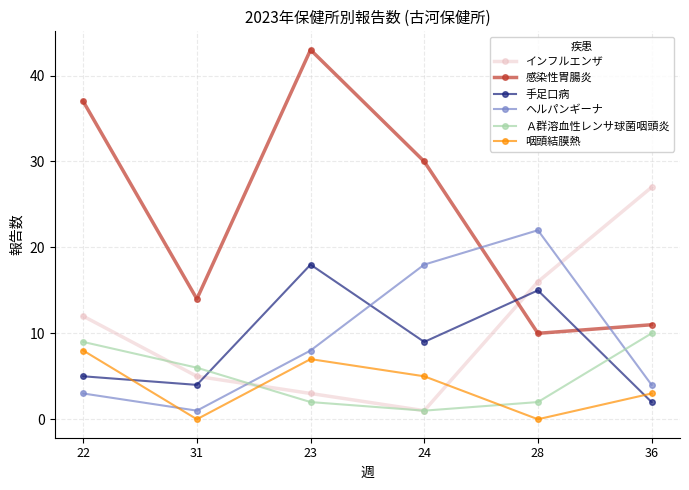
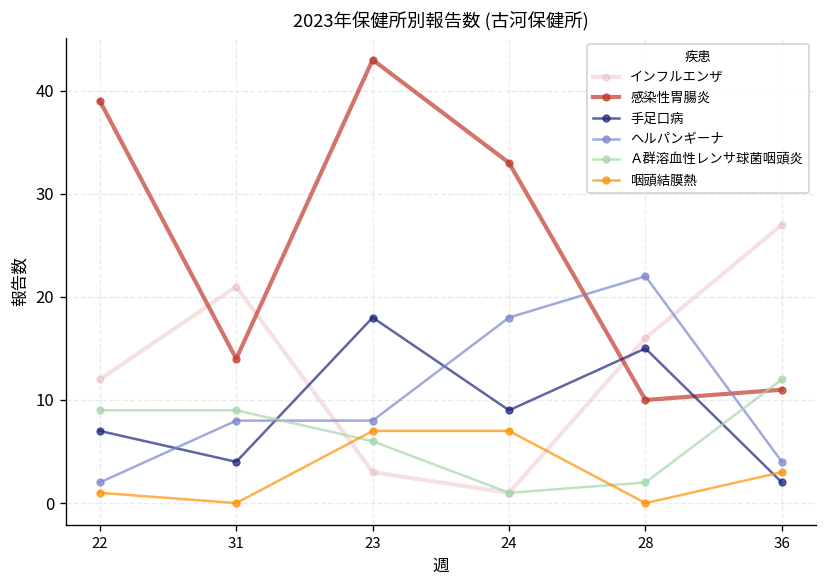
  {
    "インフルエンザ": {
      "22": 12,
-     "31": 5,
+     "31": 21,
      "23": 3,
      "28": 16,
      "36": 27
    },
    "感染性胃腸炎": {
-     "22": 37,
+     "22": 39,
      "31": 14,
      "23": 43,
-     "24": 30,
+     "24": 33,
      "28": 10,
      "36": 11
    },
    "手足口病": {
-     "22": 5,
+     "22": 7,
      "31": 4,
      "23": 18,
      "24": 9,
      "28": 15,
      "36": 2
    },
    "ヘルパンギーナ": {
-     "22": 3,
-     "31": 1,
+     "22": 2,
+     "31": 8,
      "23": 8,
      "24": 18,
      "28": 22,
      "36": 4
    },
    "Ａ群溶血性レンサ球菌咽頭炎": {
      "22": 9,
-     "31": 6,
-     "23": 2,
+     "31": 9,
+     "23": 6,
      "28": 2,
-     "36": 10
+     "36": 12
    },
    "咽頭結膜熱": {
-     "22": 8,
+     "22": 1,
      "31": 0,
      "23": 7,
-     "24": 5,
+     "24": 7,
      "28": 0,
      "36": 3
    }
  }
